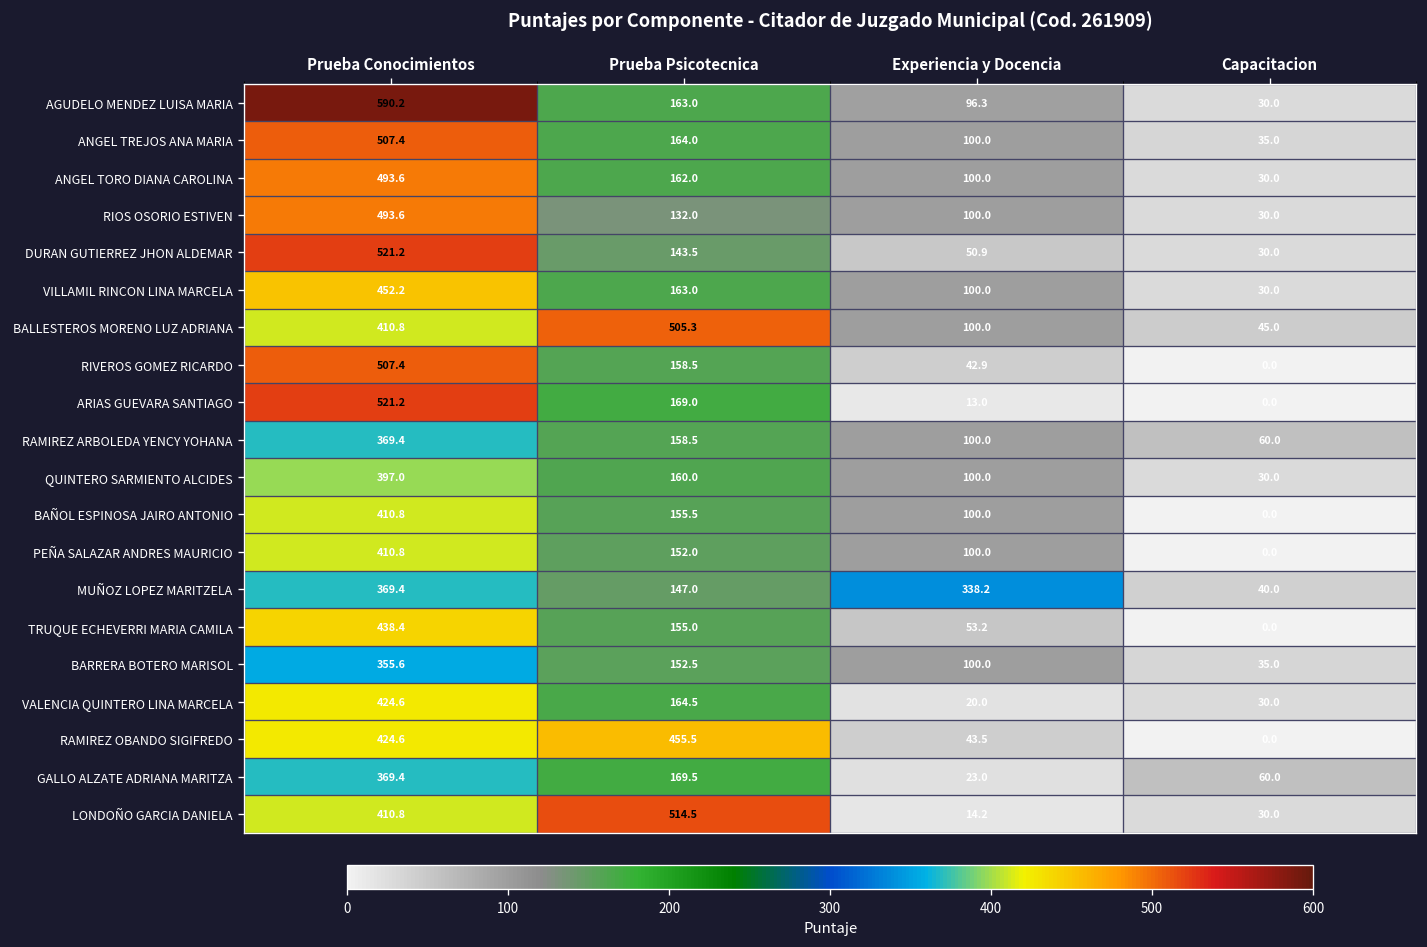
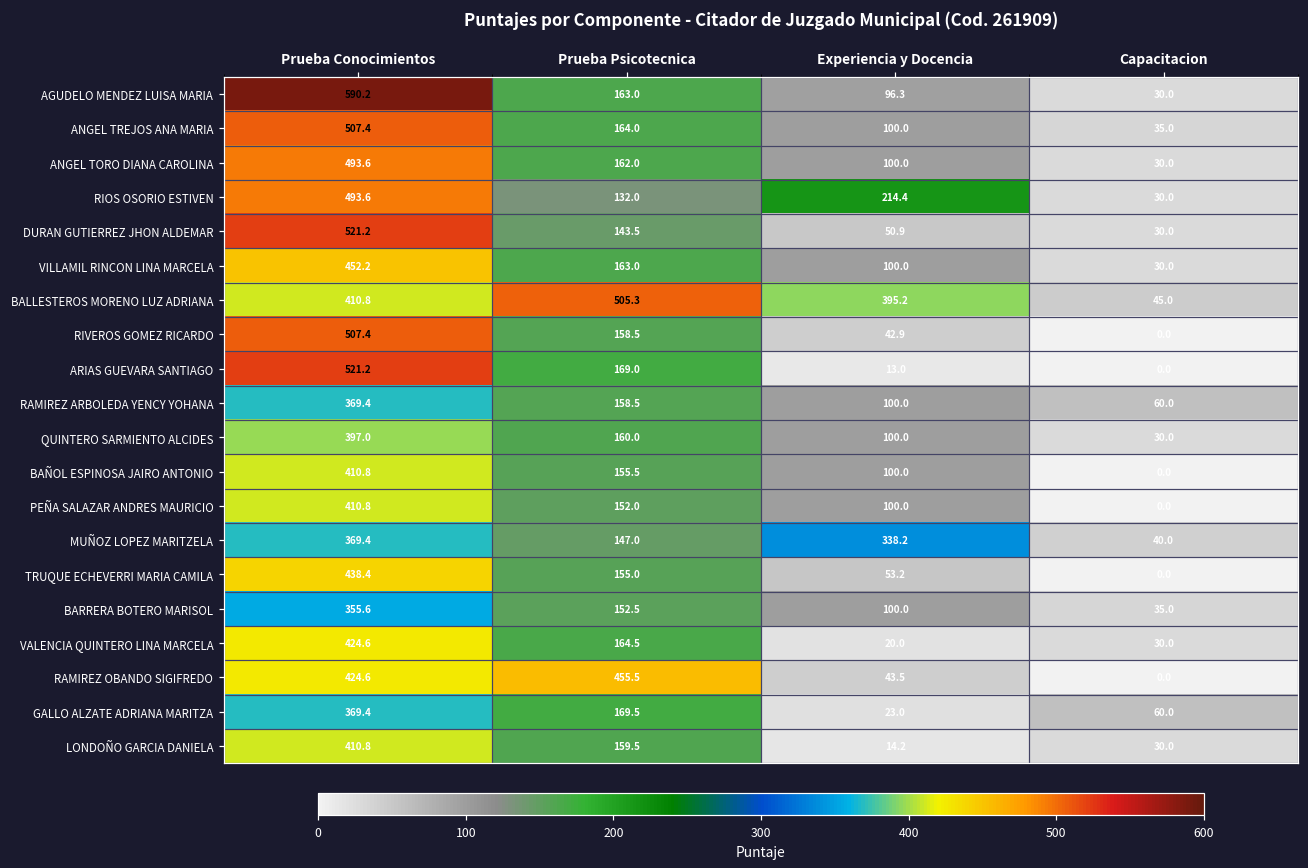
  {
    "AGUDELO MENDEZ LUISA MARIA": {
      "Prueba Conocimientos": 590.2,
      "Prueba Psicotecnica": 163.0,
      "Experiencia y Docencia": 96.3
    },
    "ANGEL TREJOS ANA MARIA": {
      "Prueba Conocimientos": 507.4,
      "Prueba Psicotecnica": 164.0,
      "Experiencia y Docencia": 100.0
    },
    "ANGEL TORO DIANA CAROLINA": {
      "Prueba Conocimientos": 493.6,
      "Prueba Psicotecnica": 162.0,
      "Experiencia y Docencia": 100.0
    },
    "RIOS OSORIO ESTIVEN": {
      "Prueba Conocimientos": 493.6,
      "Prueba Psicotecnica": 132.0,
-     "Experiencia y Docencia": 100.0
+     "Experiencia y Docencia": 214.4
    },
    "DURAN GUTIERREZ JHON ALDEMAR": {
      "Prueba Conocimientos": 521.2,
      "Prueba Psicotecnica": 143.5,
      "Experiencia y Docencia": 50.9
    },
    "VILLAMIL RINCON LINA MARCELA": {
      "Prueba Conocimientos": 452.2,
      "Prueba Psicotecnica": 163.0,
      "Experiencia y Docencia": 100.0
    },
    "BALLESTEROS MORENO LUZ ADRIANA": {
      "Prueba Conocimientos": 410.8,
      "Prueba Psicotecnica": 505.3,
-     "Experiencia y Docencia": 100.0,
+     "Experiencia y Docencia": 395.2,
      "Capacitacion": 45.0
    },
    "RIVEROS GOMEZ RICARDO": {
      "Prueba Conocimientos": 507.4,
      "Prueba Psicotecnica": 158.5,
      "Experiencia y Docencia": 42.9
    },
    "ARIAS GUEVARA SANTIAGO": {
      "Prueba Conocimientos": 521.2,
      "Prueba Psicotecnica": 169.0
    },
    "RAMIREZ ARBOLEDA YENCY YOHANA": {
      "Prueba Conocimientos": 369.4,
      "Prueba Psicotecnica": 158.5,
      "Experiencia y Docencia": 100.0,
      "Capacitacion": 60.0
    },
    "QUINTERO SARMIENTO ALCIDES": {
      "Prueba Conocimientos": 397.0,
      "Prueba Psicotecnica": 160.0,
      "Experiencia y Docencia": 100.0
    },
    "BAÑOL ESPINOSA JAIRO ANTONIO": {
      "Prueba Conocimientos": 410.8,
      "Prueba Psicotecnica": 155.5,
      "Experiencia y Docencia": 100.0
    },
    "PEÑA SALAZAR ANDRES MAURICIO": {
      "Prueba Conocimientos": 410.8,
      "Prueba Psicotecnica": 152.0,
      "Experiencia y Docencia": 100.0
    },
    "MUÑOZ LOPEZ MARITZELA": {
      "Prueba Conocimientos": 369.4,
      "Prueba Psicotecnica": 147.0,
      "Experiencia y Docencia": 338.2
    },
    "TRUQUE ECHEVERRI MARIA CAMILA": {
      "Prueba Conocimientos": 438.4,
      "Prueba Psicotecnica": 155.0,
      "Experiencia y Docencia": 53.2
    },
    "BARRERA BOTERO MARISOL": {
      "Prueba Conocimientos": 355.6,
      "Prueba Psicotecnica": 152.5,
      "Experiencia y Docencia": 100.0
    },
    "VALENCIA QUINTERO LINA MARCELA": {
      "Prueba Conocimientos": 424.6,
      "Prueba Psicotecnica": 164.5
    },
    "RAMIREZ OBANDO SIGIFREDO": {
      "Prueba Conocimientos": 424.6,
      "Prueba Psicotecnica": 455.5,
      "Experiencia y Docencia": 43.5
    },
    "GALLO ALZATE ADRIANA MARITZA": {
      "Prueba Conocimientos": 369.4,
      "Prueba Psicotecnica": 169.5,
      "Capacitacion": 60.0
    },
    "LONDOÑO GARCIA DANIELA": {
      "Prueba Conocimientos": 410.8,
-     "Prueba Psicotecnica": 514.5
+     "Prueba Psicotecnica": 159.5
    }
  }
